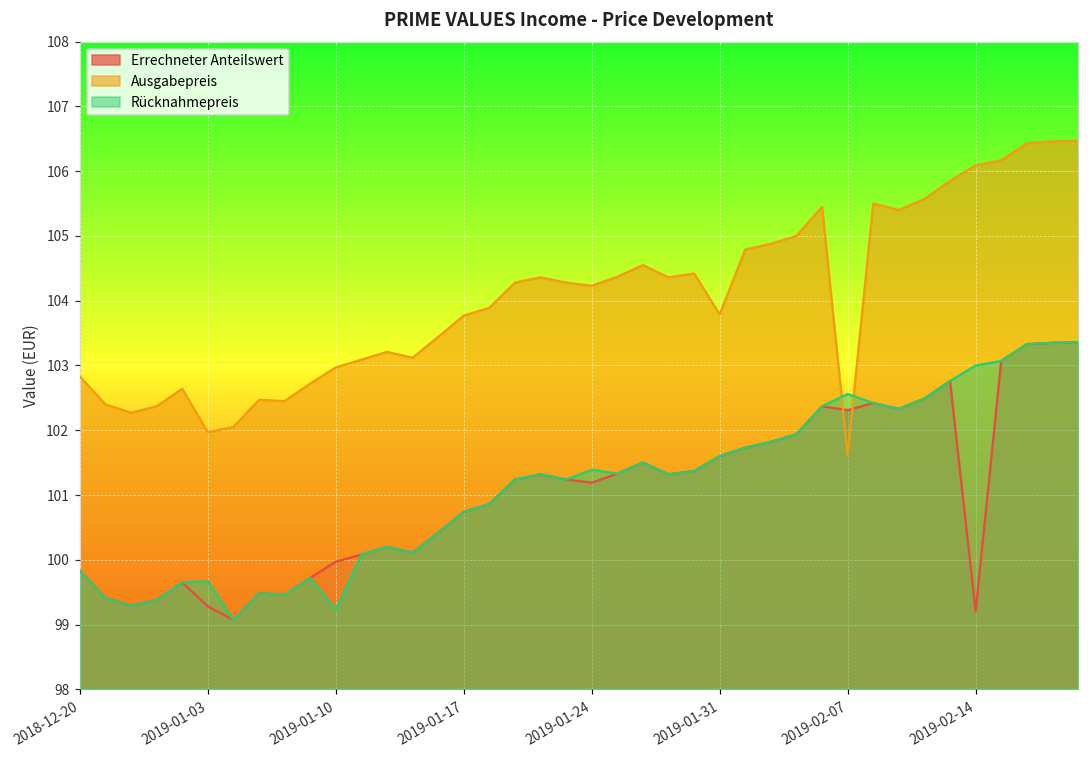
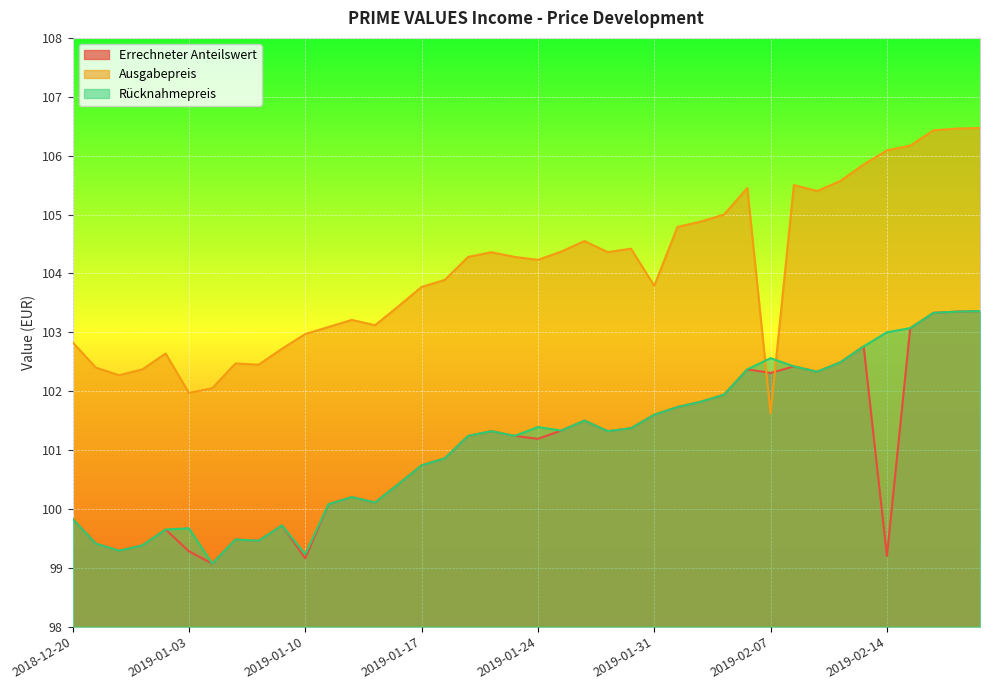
  {
    "Errechneter Anteilswert": {
      "2019-01-03": 99.3,
-     "2019-01-10": 100.0,
+     "2019-01-10": 99.2,
      "2019-01-24": 101.2,
      "2019-02-07": 102.3,
      "2019-02-14": 99.2
    },
    "Ausgabepreis": {
      "2018-12-20": 102.8,
      "2019-01-03": 102.0,
      "2019-01-10": 103.0,
      "2019-01-17": 103.8,
      "2019-01-24": 104.2,
      "2019-01-31": 103.8,
      "2019-02-07": 101.6,
      "2019-02-14": 106.1
    },
    "Rücknahmepreis": {
      "2019-01-03": 99.7,
      "2019-01-10": 99.2,
      "2019-01-24": 101.4,
      "2019-02-07": 102.6,
      "2019-02-14": 103.0
    }
  }
